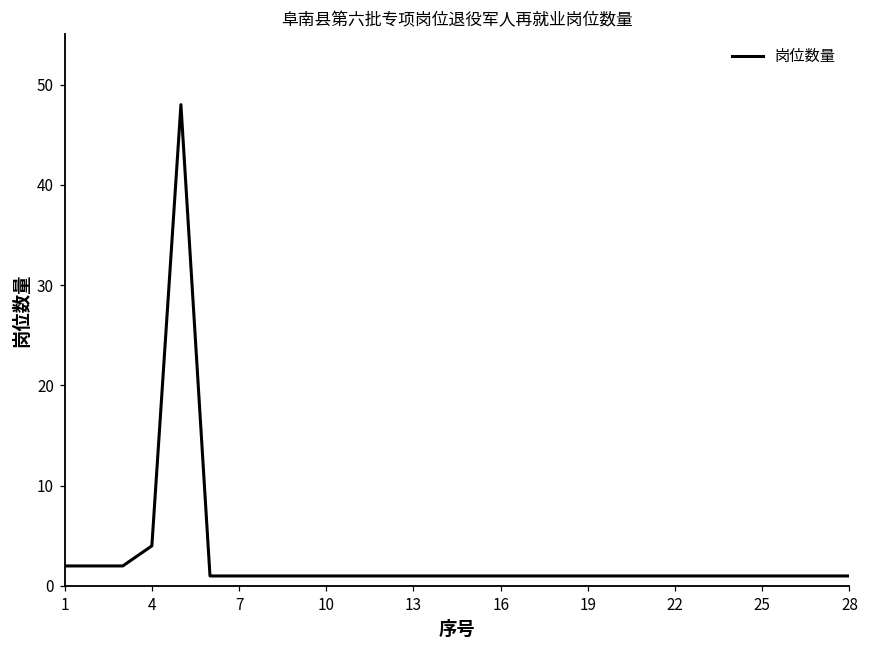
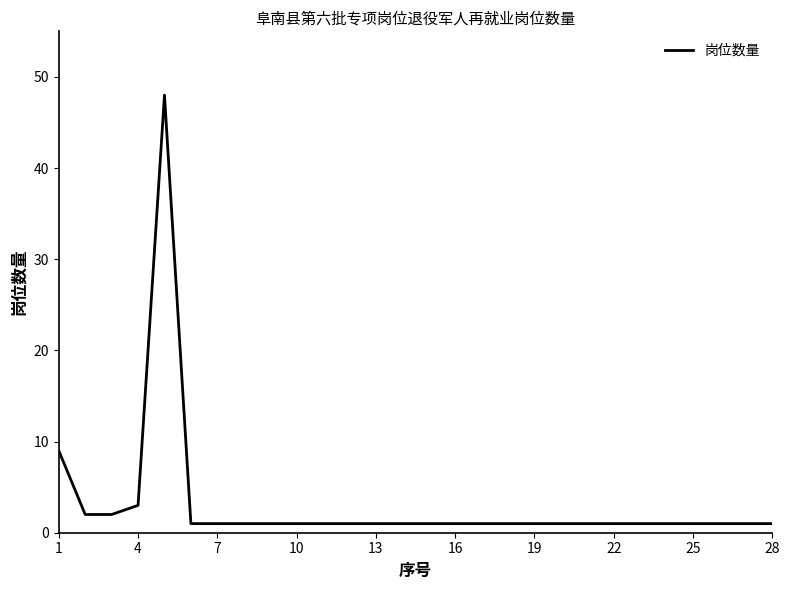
  {
-   "1": 2,
-   "4": 4,
+   "1": 9,
+   "4": 3,
    "7": 1,
    "10": 1,
    "13": 1,
    "16": 1,
    "19": 1,
    "22": 1,
    "25": 1,
    "28": 1
  }
